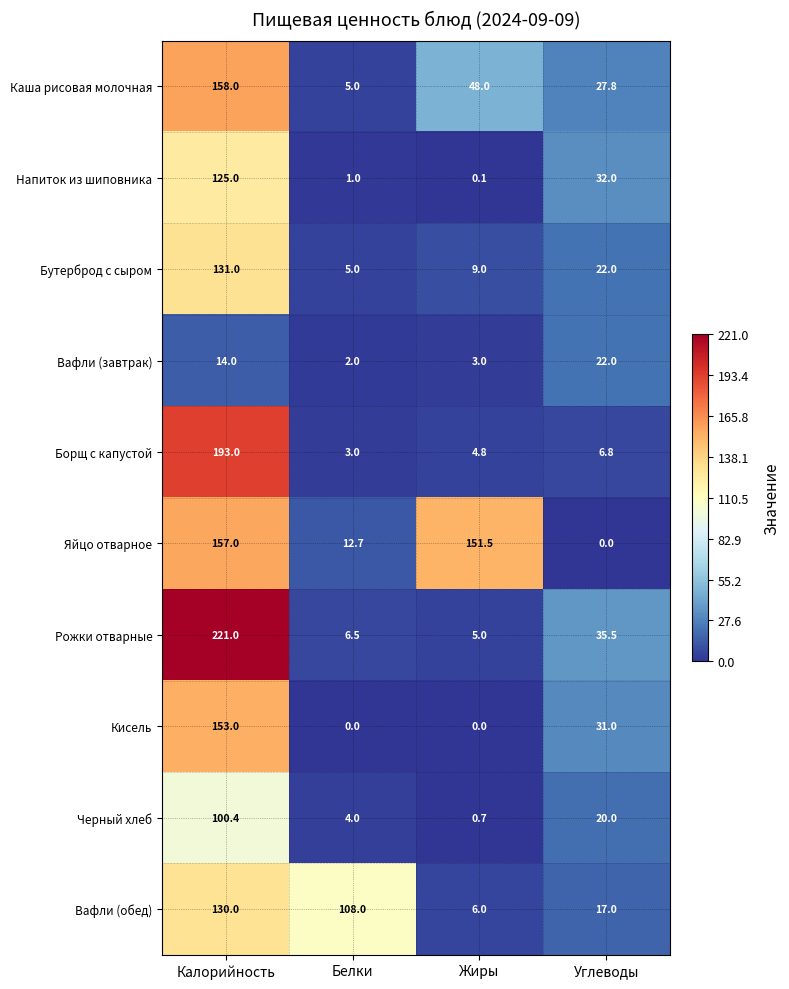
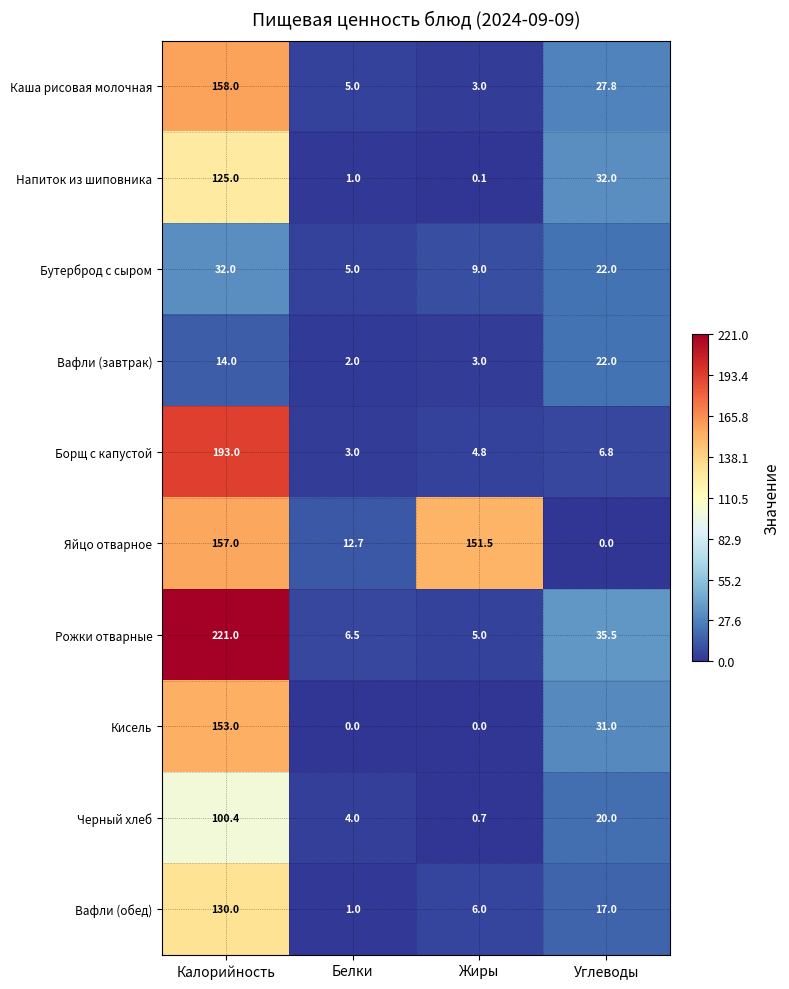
  {
    "Каша рисовая молочная": {
      "Калорийность": 158.0,
      "Белки": 5.0,
-     "Жиры": 48.0,
+     "Жиры": 3.0,
      "Углеводы": 27.8
    },
    "Напиток из шиповника": {
      "Калорийность": 125.0,
      "Белки": 1.0,
      "Жиры": 0.1,
      "Углеводы": 32.0
    },
    "Бутерброд с сыром": {
-     "Калорийность": 131.0,
+     "Калорийность": 32.0,
      "Белки": 5.0,
      "Жиры": 9.0,
      "Углеводы": 22.0
    },
    "Вафли (завтрак)": {
      "Калорийность": 14.0,
      "Белки": 2.0,
      "Жиры": 3.0,
      "Углеводы": 22.0
    },
    "Борщ с капустой": {
      "Калорийность": 193.0,
      "Белки": 3.0,
      "Жиры": 4.8,
      "Углеводы": 6.8
    },
    "Яйцо отварное": {
      "Калорийность": 157.0,
      "Белки": 12.7,
      "Жиры": 151.5,
      "Углеводы": 0.0
    },
    "Рожки отварные": {
      "Калорийность": 221.0,
      "Белки": 6.5,
      "Жиры": 5.0,
      "Углеводы": 35.5
    },
    "Кисель": {
      "Калорийность": 153.0,
      "Белки": 0.0,
      "Жиры": 0.0,
      "Углеводы": 31.0
    },
    "Черный хлеб": {
      "Калорийность": 100.4,
      "Белки": 4.0,
      "Жиры": 0.7,
      "Углеводы": 20.0
    },
    "Вафли (обед)": {
      "Калорийность": 130.0,
-     "Белки": 108.0,
+     "Белки": 1.0,
      "Жиры": 6.0,
      "Углеводы": 17.0
    }
  }
